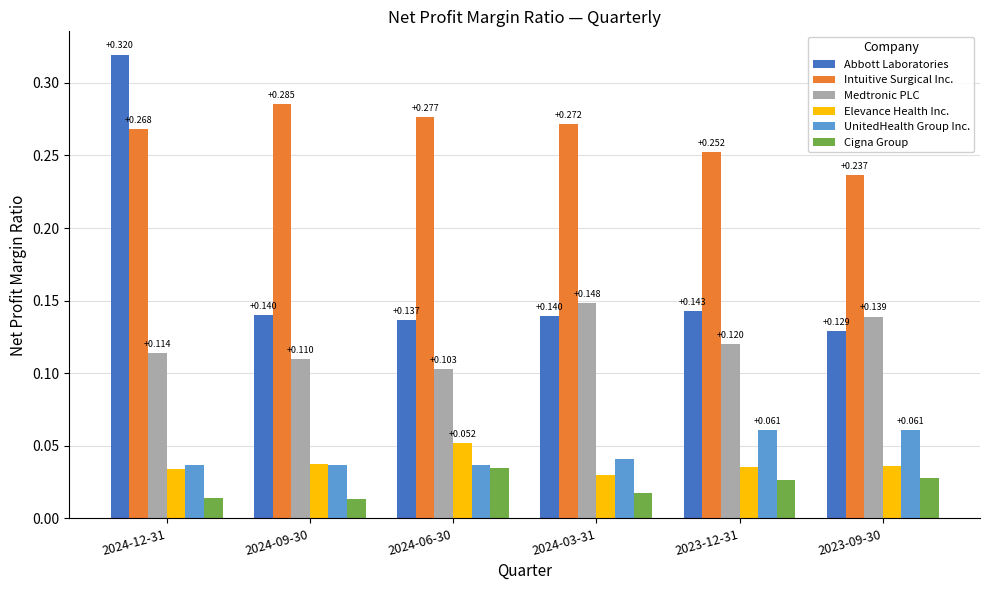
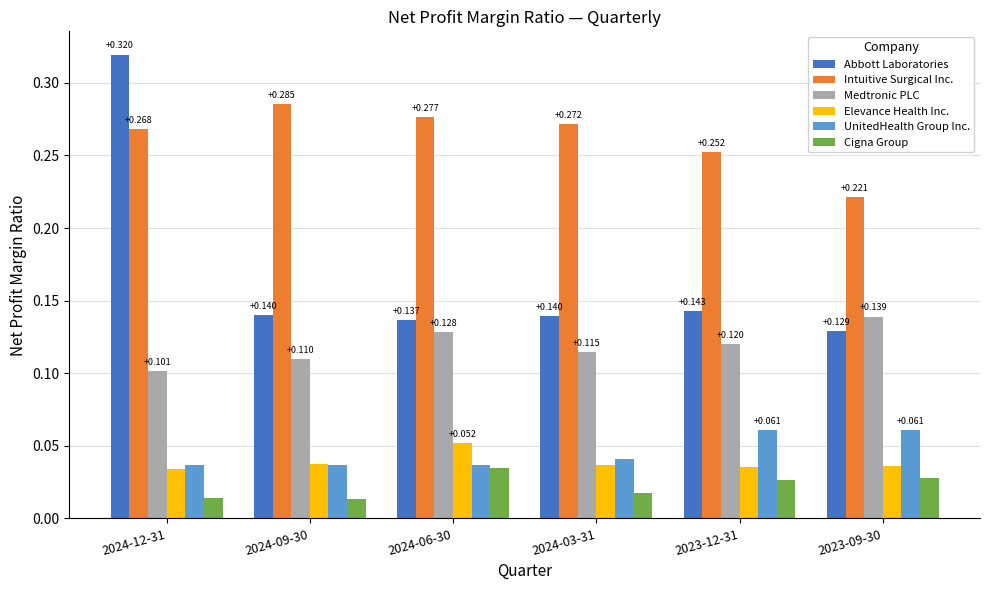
  {
    "Intuitive Surgical Inc.": {
      "2024-12-31": "+0.268",
      "2024-09-30": "+0.285",
      "2024-06-30": "+0.277",
      "2024-03-31": "+0.272",
      "2023-12-31": "+0.252",
-     "2023-09-30": "+0.237"
+     "2023-09-30": "+0.221"
    },
    "Medtronic PLC": {
-     "2024-12-31": "+0.114",
+     "2024-12-31": "+0.101",
      "2024-09-30": "+0.110",
-     "2024-06-30": "+0.103",
-     "2024-03-31": "+0.148",
+     "2024-06-30": "+0.128",
+     "2024-03-31": "+0.115",
      "2023-12-31": "+0.120",
      "2023-09-30": "+0.139"
    },
    "Elevance Health Inc.": {
      "2024-12-31": "0.034",
      "2024-09-30": "0.037",
-     "2024-03-31": "0.030",
+     "2024-03-31": "0.037",
      "2023-12-31": "0.035",
      "2023-09-30": "0.036"
    },
    "Cigna Group": {
      "2024-12-31": "0.014",
      "2024-09-30": "0.013",
      "2024-06-30": "0.035",
      "2024-03-31": "0.018",
      "2023-12-31": "0.027",
      "2023-09-30": "0.028"
    }
  }
